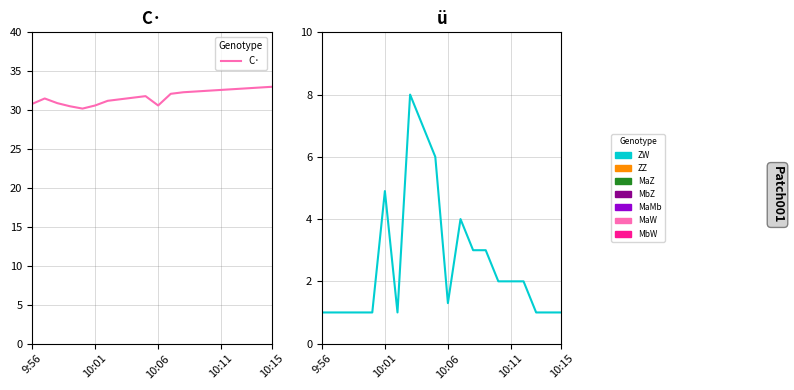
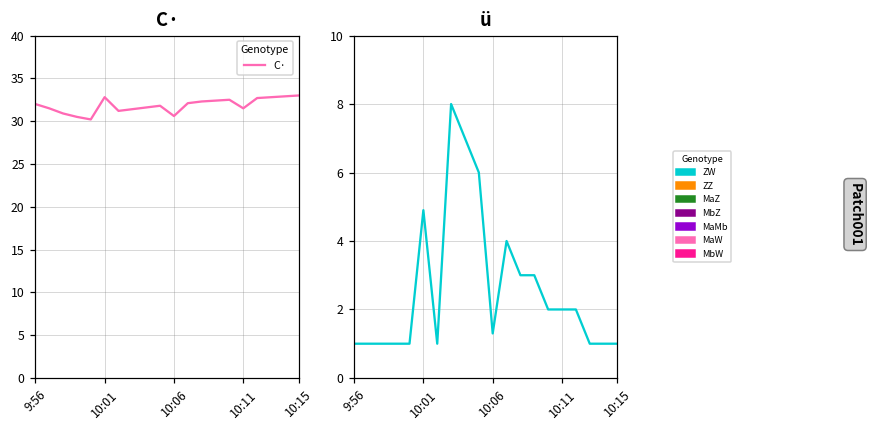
  {
    "C·": {
-     "9:56": 31,
-     "10:01": 31,
+     "9:56": 32,
+     "10:01": 33,
      "10:06": 31,
-     "10:11": 33,
+     "10:11": 32,
      "10:15": 33
    },
    "ü": {
      "9:56": 1.0,
      "10:01": 4.9,
      "10:06": 1.3,
      "10:11": 2.0,
      "10:15": 1.0
    }
  }
